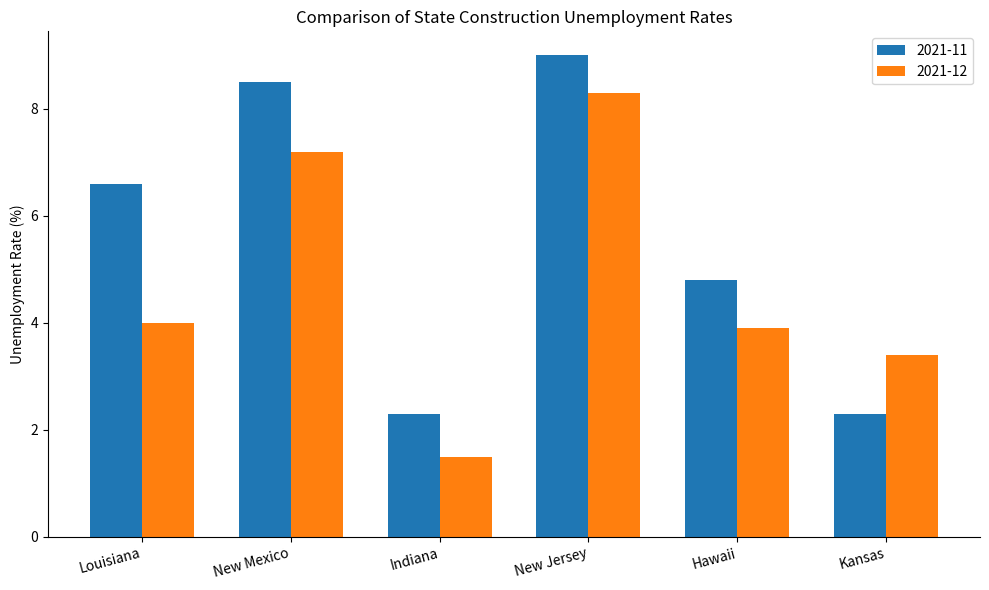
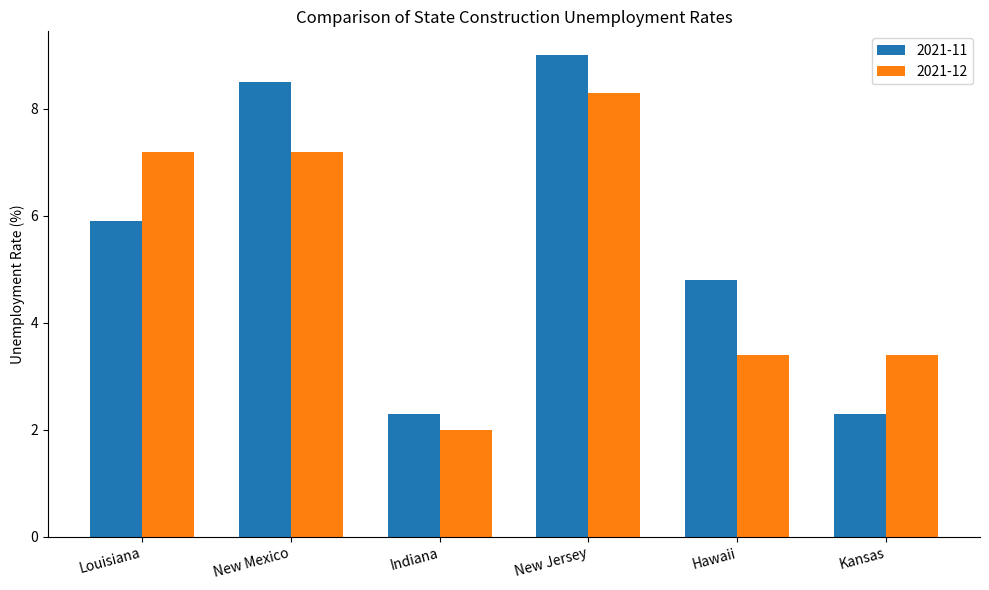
  {
    "2021-11": {
-     "Louisiana": 6.6,
+     "Louisiana": 5.9,
      "New Mexico": 8.5,
      "Indiana": 2.3,
      "New Jersey": 9.0,
      "Hawaii": 4.8,
      "Kansas": 2.3
    },
    "2021-12": {
-     "Louisiana": 4.0,
+     "Louisiana": 7.2,
      "New Mexico": 7.2,
-     "Indiana": 1.5,
+     "Indiana": 2.0,
      "New Jersey": 8.3,
-     "Hawaii": 3.9,
+     "Hawaii": 3.4,
      "Kansas": 3.4
    }
  }
